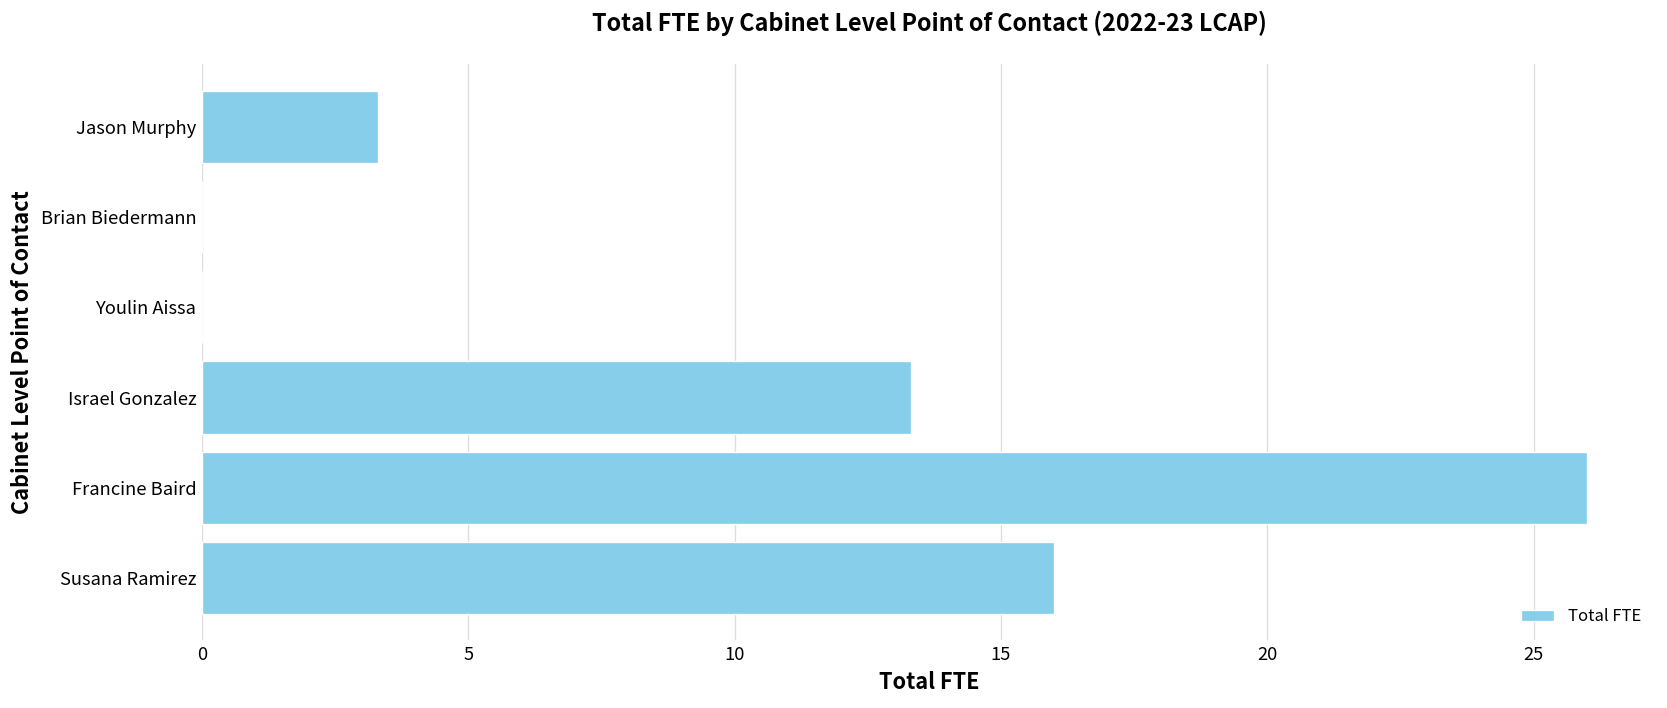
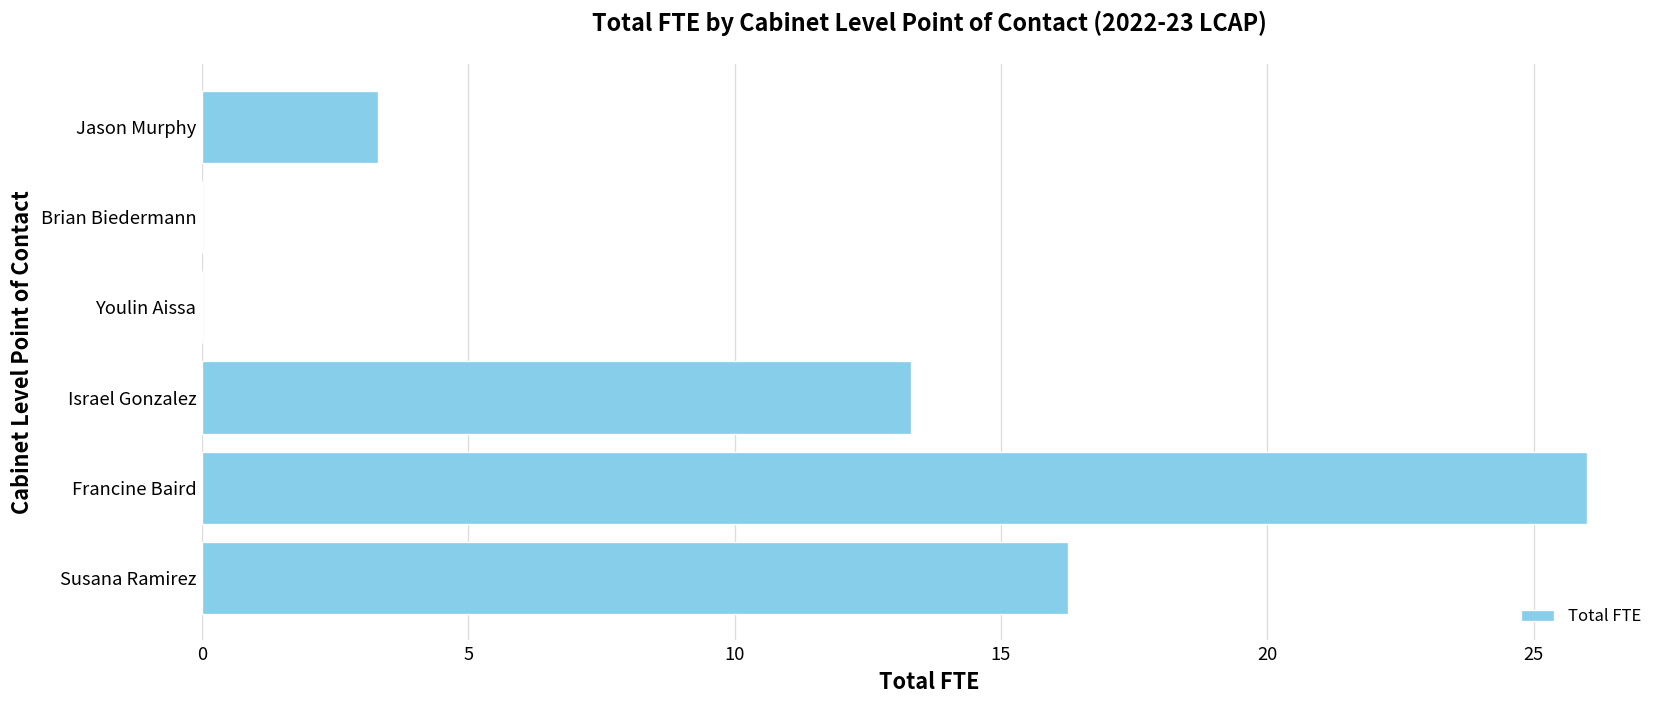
  {
    "Jason Murphy": 3.3,
    "Brian Biedermann": 0.0,
    "Youlin Aissa": 0.0,
    "Israel Gonzalez": 13.3,
    "Francine Baird": 26.0,
-   "Susana Ramirez": 16.0
+   "Susana Ramirez": 16.3
  }
